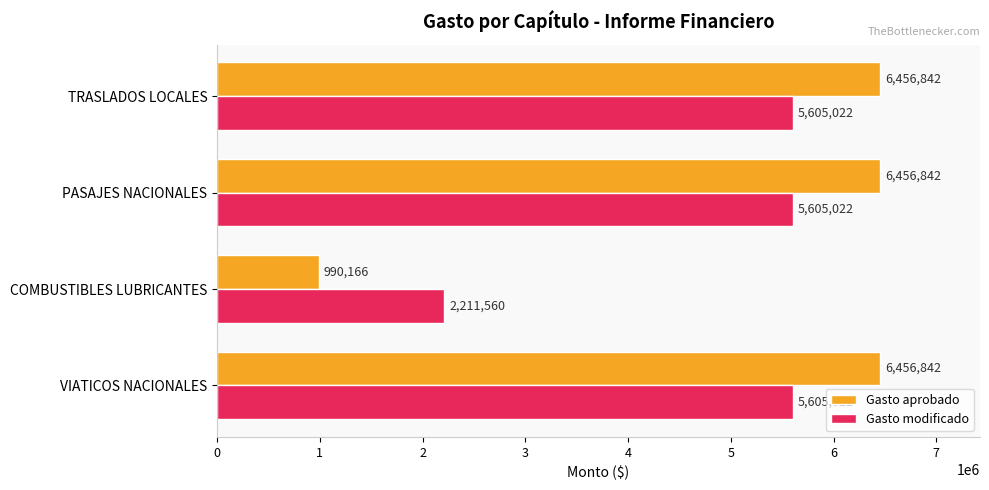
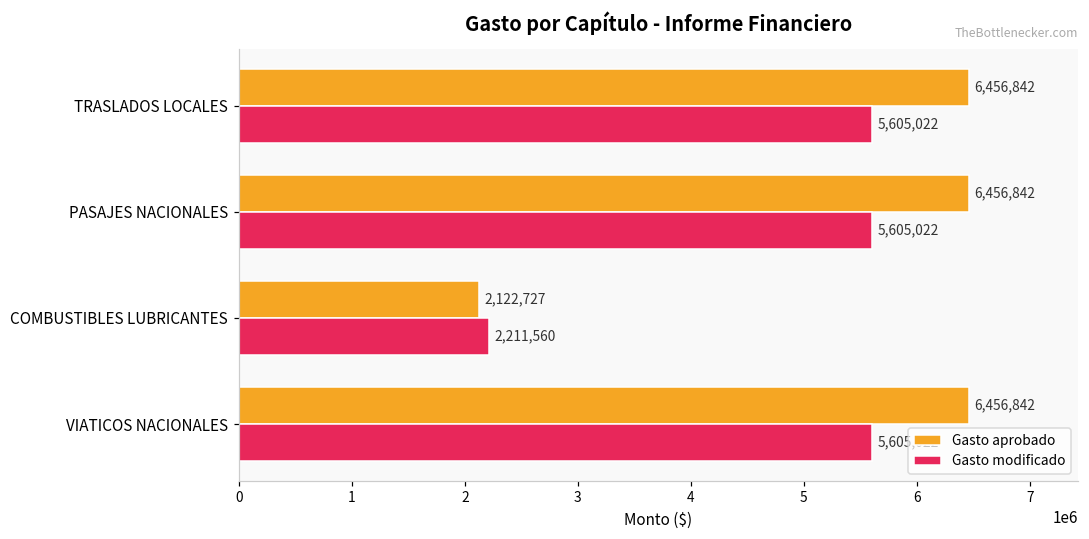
  {
    "Gasto aprobado": {
      "TRASLADOS LOCALES": "6,456,842",
      "PASAJES NACIONALES": "6,456,842",
-     "COMBUSTIBLES LUBRICANTES": "990,166",
+     "COMBUSTIBLES LUBRICANTES": "2,122,727",
      "VIATICOS NACIONALES": "6,456,842"
    },
    "Gasto modificado": {
      "TRASLADOS LOCALES": "5,605,022",
      "PASAJES NACIONALES": "5,605,022",
      "COMBUSTIBLES LUBRICANTES": "2,211,560"
    }
  }
